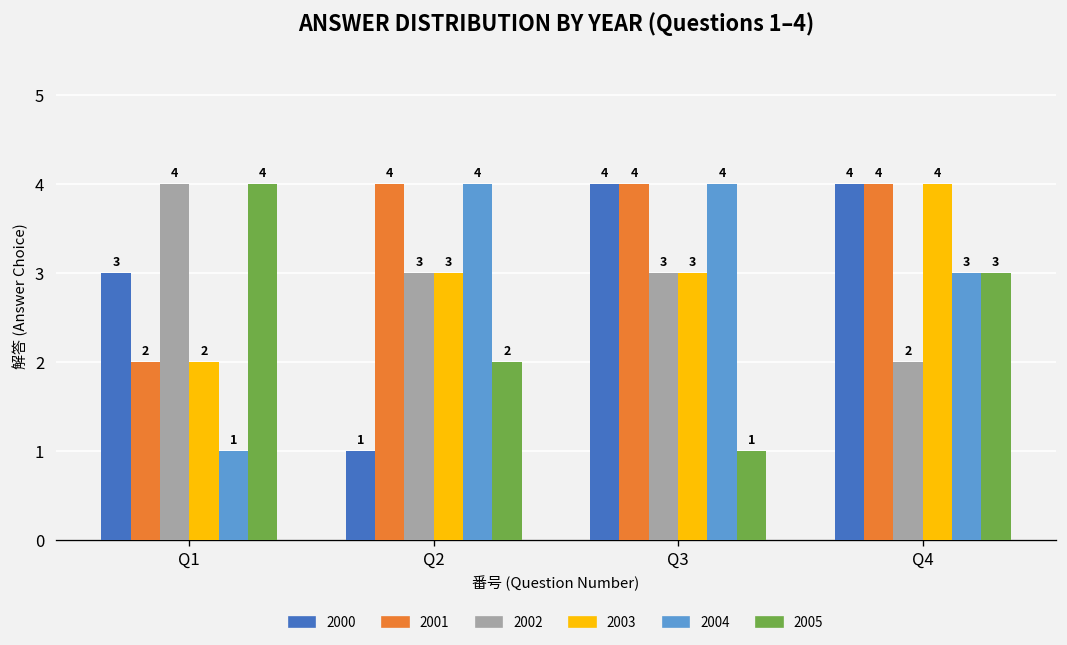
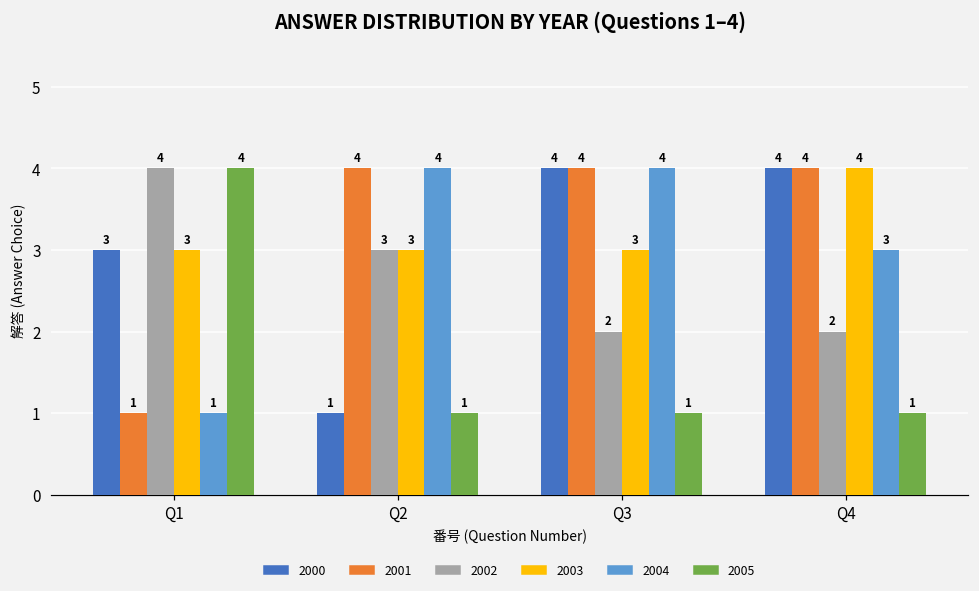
  {
    "2001": {
-     "Q1": 2,
+     "Q1": 1,
      "Q2": 4,
      "Q3": 4,
      "Q4": 4
    },
    "2002": {
      "Q1": 4,
      "Q2": 3,
-     "Q3": 3,
+     "Q3": 2,
      "Q4": 2
    },
    "2003": {
-     "Q1": 2,
+     "Q1": 3,
      "Q2": 3,
      "Q3": 3,
      "Q4": 4
    },
    "2005": {
      "Q1": 4,
-     "Q2": 2,
+     "Q2": 1,
      "Q3": 1,
-     "Q4": 3
+     "Q4": 1
    }
  }
